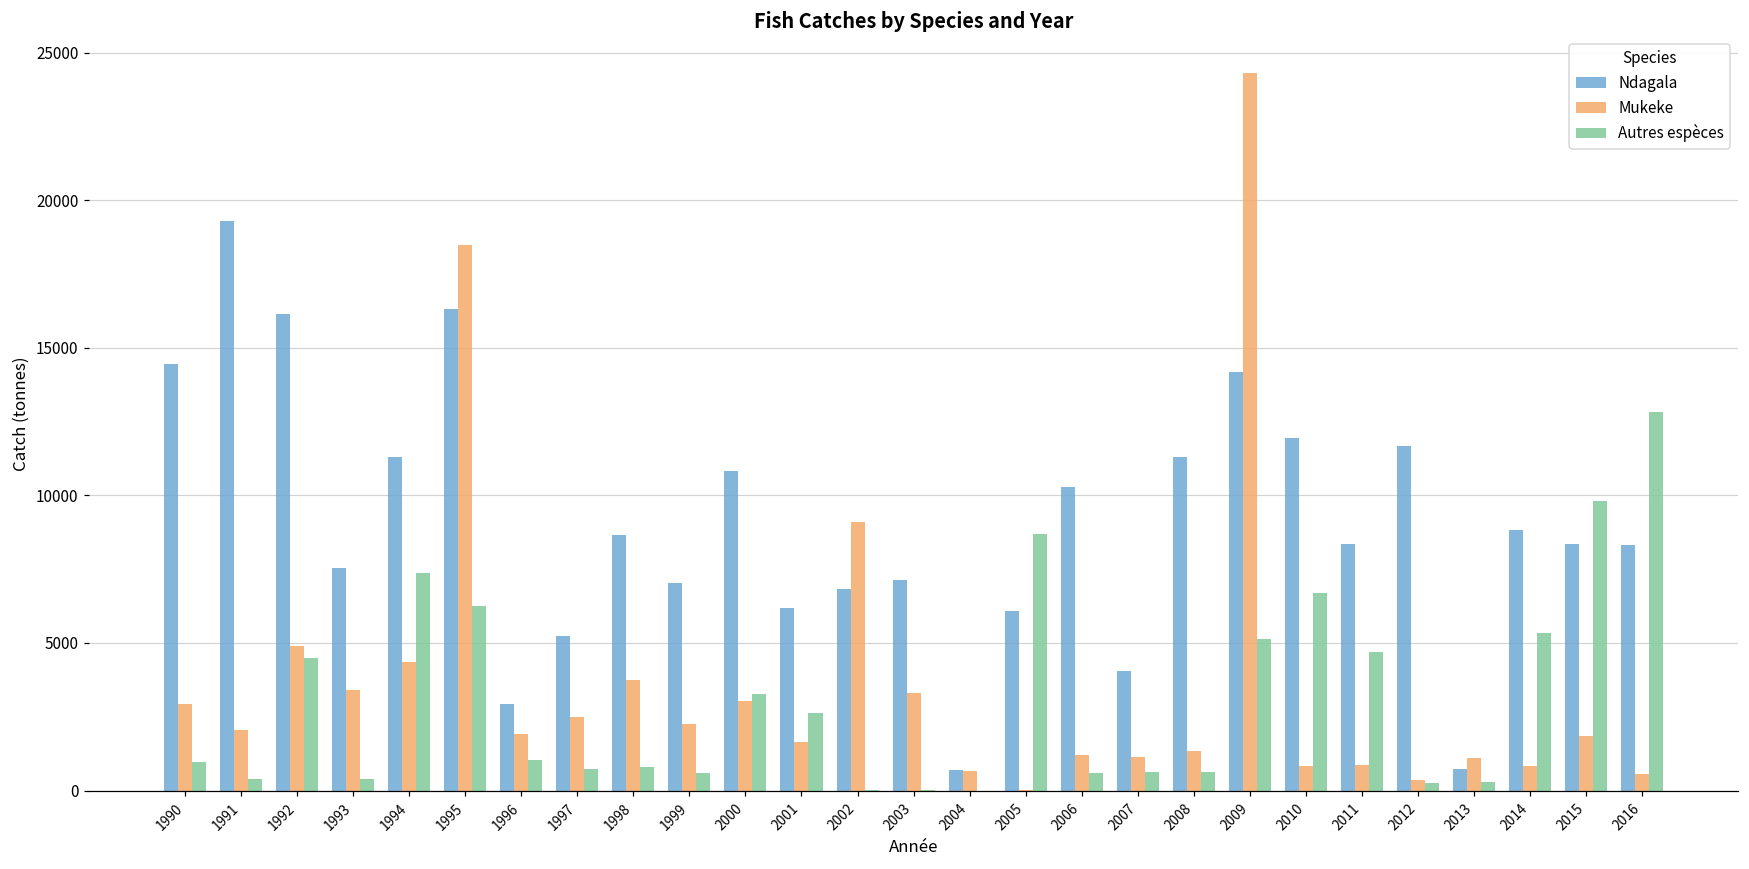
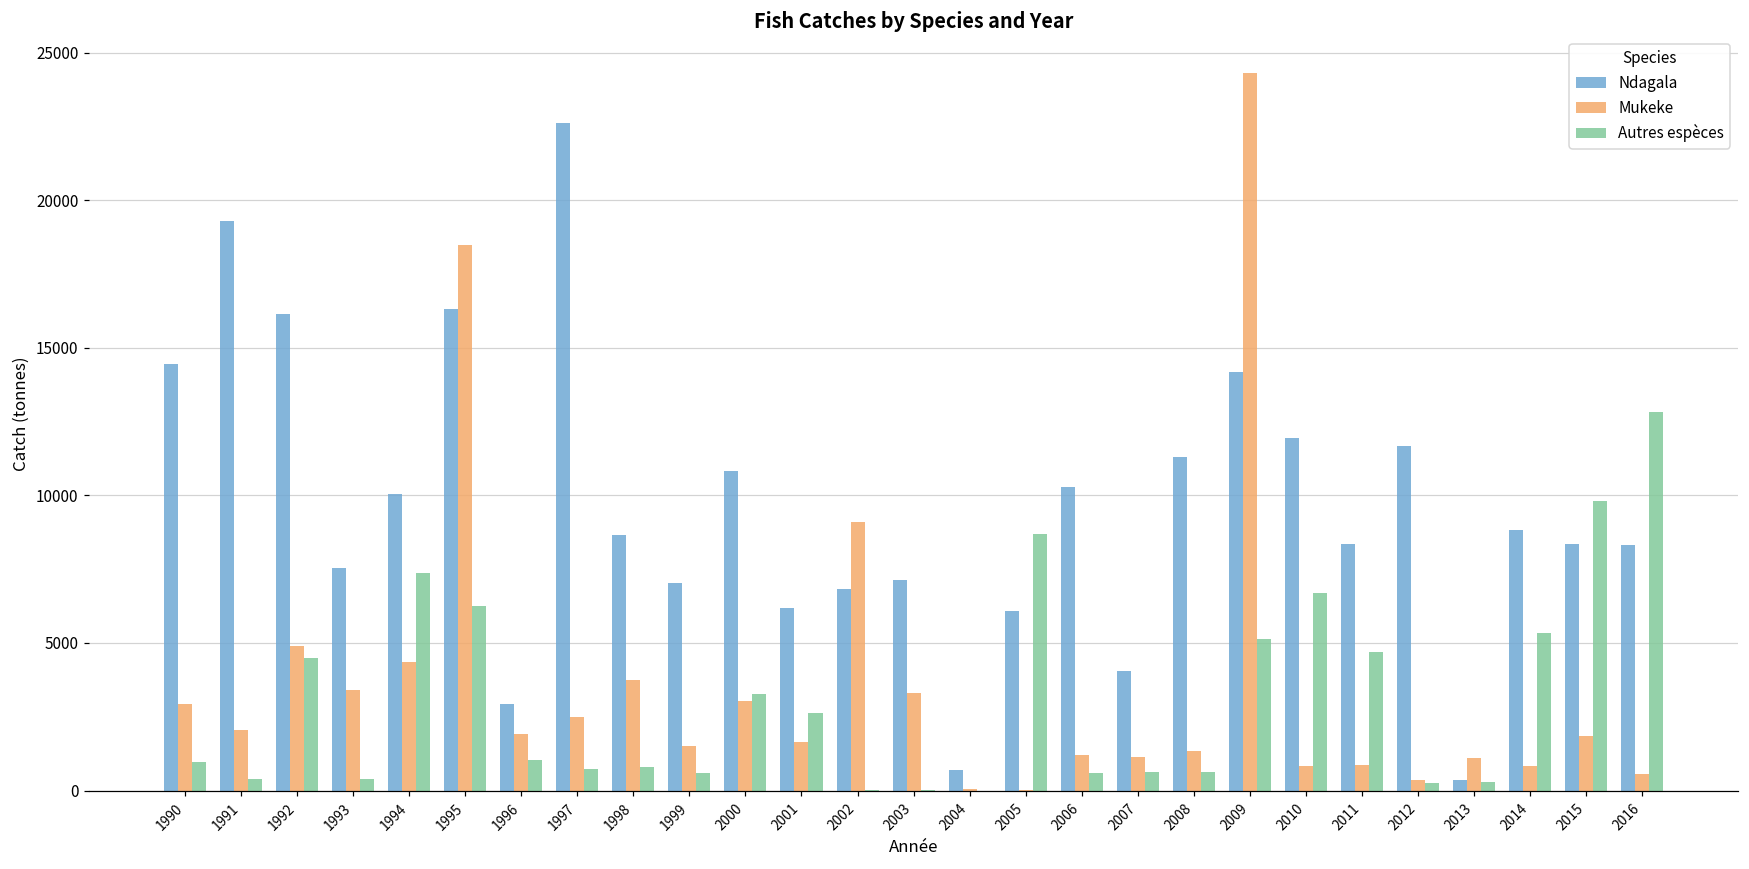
  {
    "Ndagala": {
      "1990": 14400,
      "1991": 19300,
      "1992": 16100,
      "1993": 7500,
-     "1994": 11300,
+     "1994": 10100,
      "1995": 16300,
      "1996": 2900,
-     "1997": 5300,
+     "1997": 22600,
      "1998": 8600,
      "1999": 7000,
      "2000": 10800,
      "2001": 6200,
      "2002": 6800,
      "2003": 7200,
      "2004": 700,
      "2005": 6100,
      "2006": 10300,
      "2007": 4000,
      "2008": 11300,
      "2009": 14200,
      "2010": 11900,
      "2011": 8300,
      "2012": 11700,
-     "2013": 700,
+     "2013": 400,
      "2014": 8800,
      "2015": 8400,
      "2016": 8300
    },
    "Mukeke": {
      "1990": 2900,
      "1991": 2000,
      "1992": 4900,
      "1993": 3400,
      "1994": 4300,
      "1995": 18500,
      "1996": 1900,
      "1997": 2500,
      "1998": 3800,
-     "1999": 2200,
+     "1999": 1500,
      "2000": 3000,
      "2001": 1700,
      "2002": 9100,
      "2003": 3300,
-     "2004": 700,
+     "2004": 100,
      "2006": 1200,
      "2007": 1100,
      "2008": 1300,
      "2009": 24300,
      "2010": 800,
      "2011": 900,
      "2012": 300,
      "2013": 1100,
      "2014": 800,
      "2015": 1900,
      "2016": 600
    },
    "Autres espèces": {
      "1990": 1000,
      "1991": 400,
      "1992": 4500,
      "1993": 400,
      "1994": 7400,
      "1995": 6300,
      "1996": 1000,
      "1997": 700,
      "1998": 800,
      "1999": 600,
      "2000": 3300,
      "2001": 2600,
      "2004": 0,
      "2005": 8700,
      "2006": 600,
      "2007": 600,
      "2008": 600,
      "2009": 5100,
      "2010": 6700,
      "2011": 4700,
      "2012": 300,
      "2013": 300,
      "2014": 5300,
      "2015": 9800,
      "2016": 12800
    }
  }
